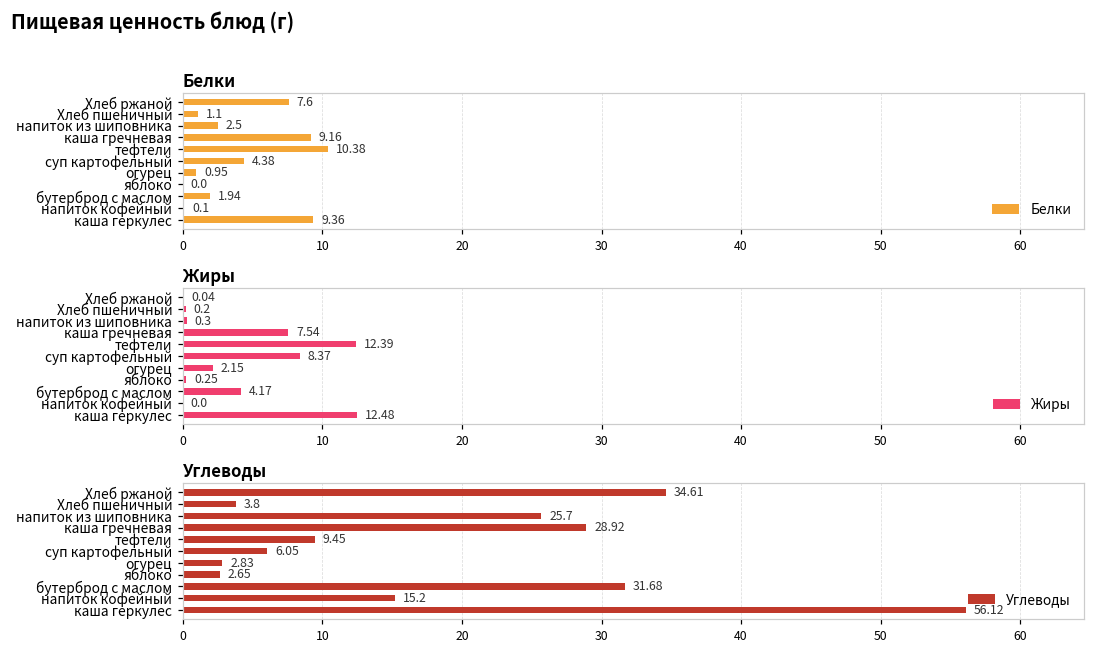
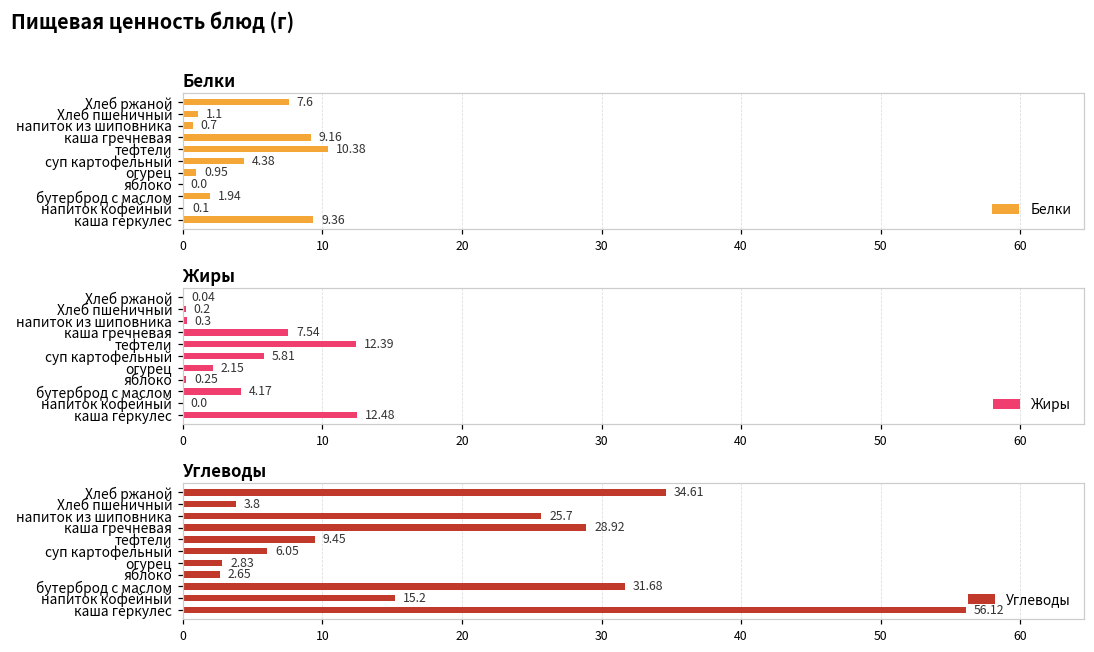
  {
    "Белки": {
-     "напиток из шиповника": 2.5,
+     "напиток из шиповника": 0.7,
      "суп картофельный": 4.38
    },
    "Жиры": {
      "напиток из шиповника": 0.3,
-     "суп картофельный": 8.37
+     "суп картофельный": 5.81
    },
    "Углеводы": {
      "напиток из шиповника": 25.7,
      "суп картофельный": 6.05
    }
  }
